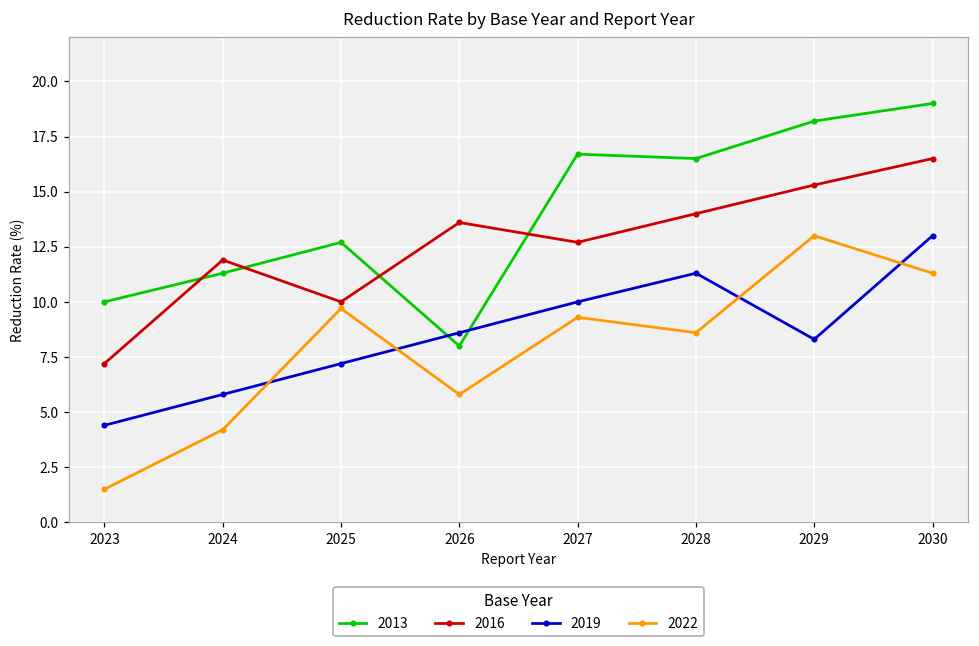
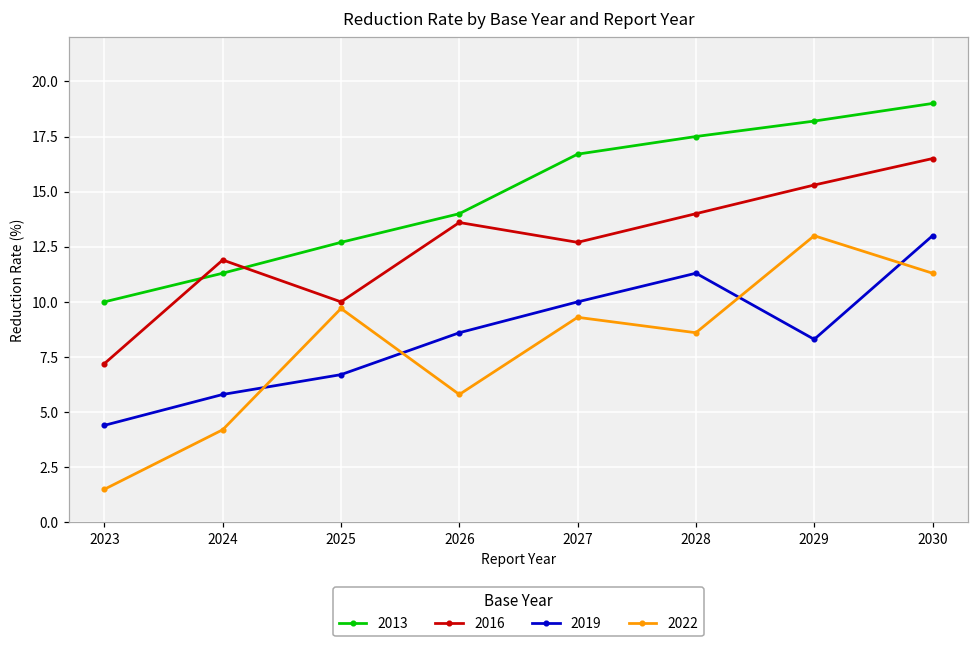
  {
    "2013": {
      "2023": 10.0,
      "2024": 11.3,
      "2025": 12.7,
-     "2026": 8,
+     "2026": 14,
      "2027": 16.7,
-     "2028": 16.5,
+     "2028": 17.5,
      "2029": 18.2,
      "2030": 19.0
    },
    "2016": {
      "2023": 7.2,
      "2024": 11.9,
      "2025": 10.0,
      "2026": 13.6,
      "2027": 12.7,
      "2028": 14.0,
      "2029": 15.3,
      "2030": 16.5
    },
    "2019": {
      "2023": 4.4,
      "2024": 5.8,
-     "2025": 7.2,
+     "2025": 6.7,
      "2026": 8.6,
      "2027": 10.0,
      "2028": 11.3,
      "2029": 8.3,
      "2030": 13.0
    },
    "2022": {
      "2023": 1.5,
      "2024": 4.2,
      "2025": 9.7,
      "2026": 5.8,
      "2027": 9.3,
      "2028": 8.6,
      "2029": 13.0,
      "2030": 11.3
    }
  }
